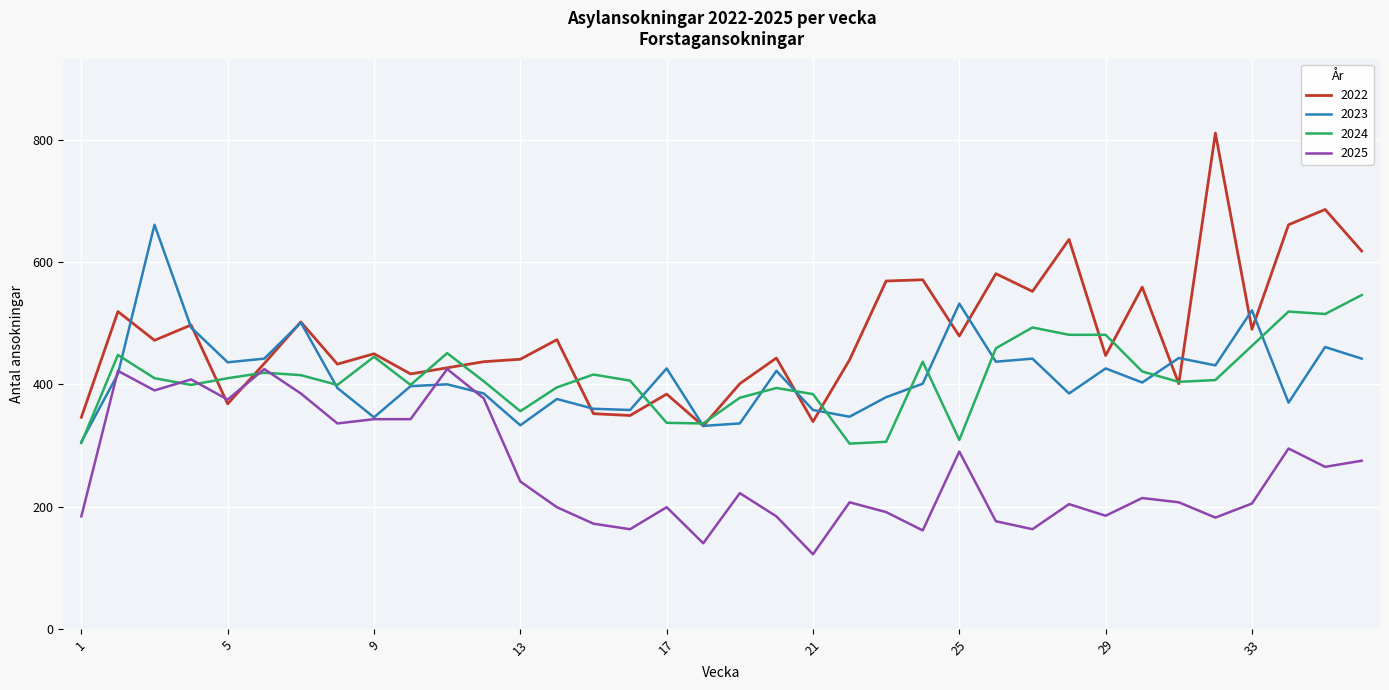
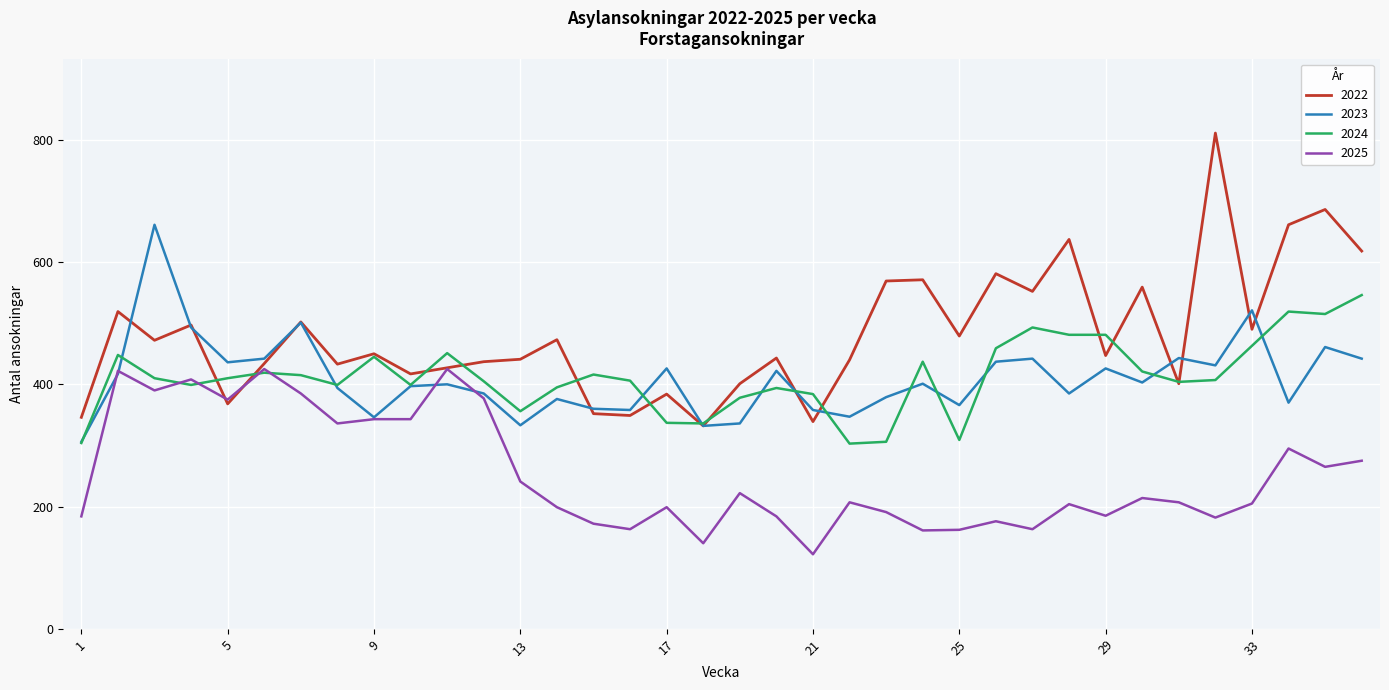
  {
    "2022": {
      "1": 350,
      "5": 370,
      "9": 450,
      "13": 440,
      "17": 380,
      "21": 340,
      "25": 480,
      "29": 450,
      "33": 490
    },
    "2023": {
      "5": 440,
      "13": 330,
      "17": 430,
      "21": 360,
-     "25": 530,
+     "25": 370,
      "29": 430,
      "33": 520
    },
    "2024": {
      "5": 410,
      "9": 450,
      "13": 360,
      "17": 340,
      "21": 380,
      "25": 310,
      "29": 480,
      "33": 460
    },
    "2025": {
      "1": 180,
      "5": 380,
      "13": 240,
      "17": 200,
      "21": 120,
-     "25": 290,
+     "25": 160,
      "29": 190,
      "33": 210
    }
  }
